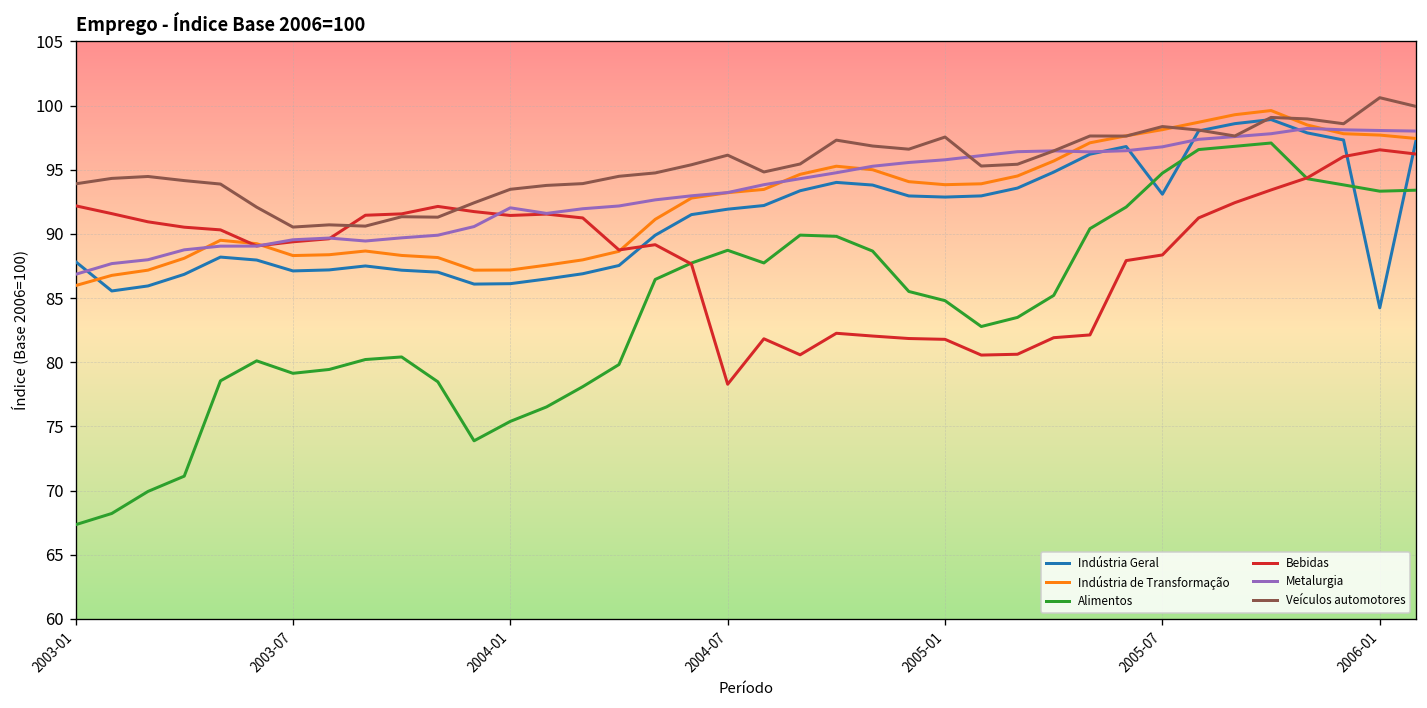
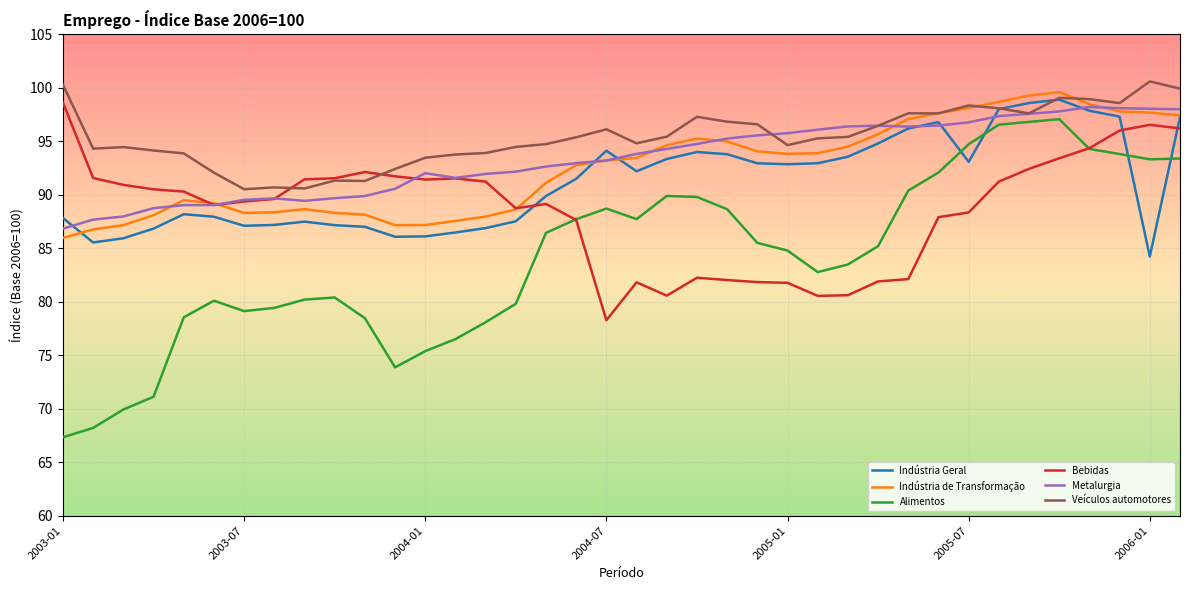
  {
    "Indústria Geral": {
      "2003-01": 87.8,
      "2003-07": 87.1,
      "2004-01": 86.1,
-     "2004-07": 91.9,
+     "2004-07": 94.1,
      "2005-01": 92.9,
      "2005-07": 93.1,
      "2006-01": 84.2
    },
    "Indústria de Transformação": {
      "2003-01": 86.0,
      "2003-07": 88.3,
      "2004-01": 87.2,
      "2005-01": 93.8,
      "2005-07": 98.1,
      "2006-01": 97.7
    },
    "Alimentos": {
      "2003-01": 67.3,
      "2003-07": 79.1,
      "2004-01": 75.4,
      "2004-07": 88.7,
      "2005-01": 84.8,
      "2005-07": 94.7,
      "2006-01": 93.3
    },
    "Bebidas": {
-     "2003-01": 92.2,
+     "2003-01": 98.6,
      "2004-01": 91.4,
      "2004-07": 78.3,
      "2005-01": 81.8,
      "2005-07": 88.4,
      "2006-01": 96.6
    },
    "Metalurgia": {
      "2003-01": 86.8,
      "2004-01": 92.0,
      "2005-01": 95.8,
      "2005-07": 96.8,
      "2006-01": 98.1
    },
    "Veículos automotores": {
-     "2003-01": 93.9,
+     "2003-01": 100.3,
      "2003-07": 90.5,
      "2004-01": 93.5,
      "2004-07": 96.1,
-     "2005-01": 97.5,
+     "2005-01": 94.7,
      "2005-07": 98.4,
      "2006-01": 100.6
    }
  }
